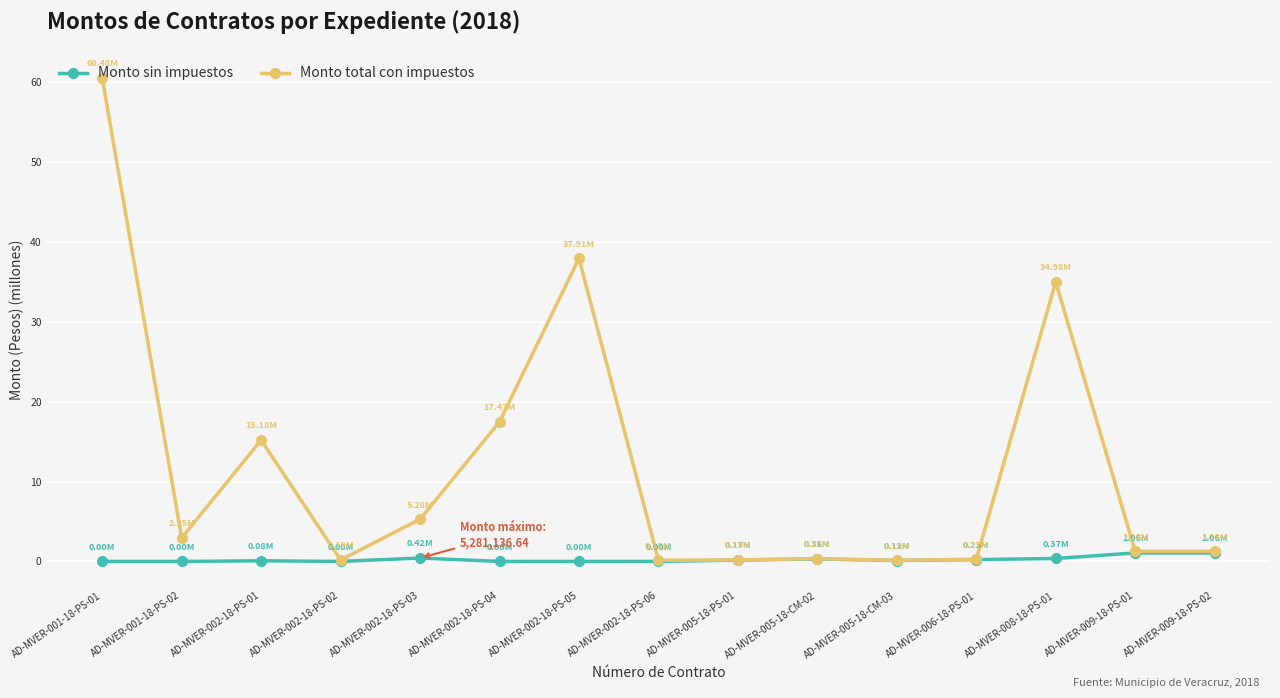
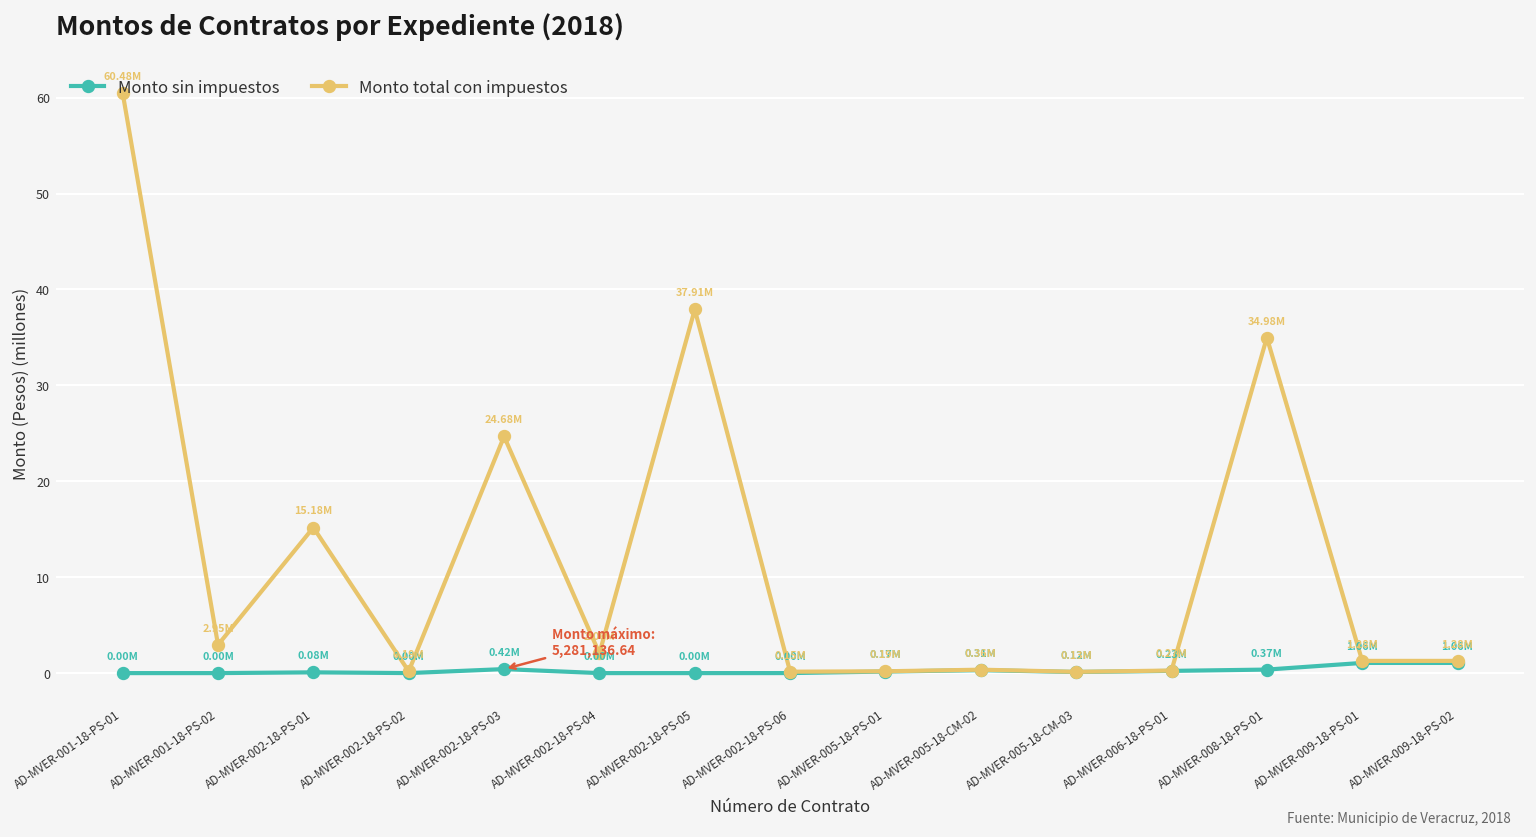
  {
    "Monto sin impuestos": {
      "AD-MVER-001-18-PS-01": "0.00M",
      "AD-MVER-001-18-PS-02": "0.00M",
      "AD-MVER-002-18-PS-01": "0.08M",
      "AD-MVER-002-18-PS-05": "0.00M",
      "AD-MVER-008-18-PS-01": "0.37M"
    },
    "Monto total con impuestos": {
      "AD-MVER-001-18-PS-01": "60.48M",
      "AD-MVER-001-18-PS-02": "2.95M",
      "AD-MVER-002-18-PS-01": "15.18M",
-     "AD-MVER-002-18-PS-03": "5.28M",
-     "AD-MVER-002-18-PS-04": "17.47M",
+     "AD-MVER-002-18-PS-03": "24.68M",
+     "AD-MVER-002-18-PS-04": "2.06M",
      "AD-MVER-002-18-PS-05": "37.91M",
      "AD-MVER-008-18-PS-01": "34.98M"
    }
  }
